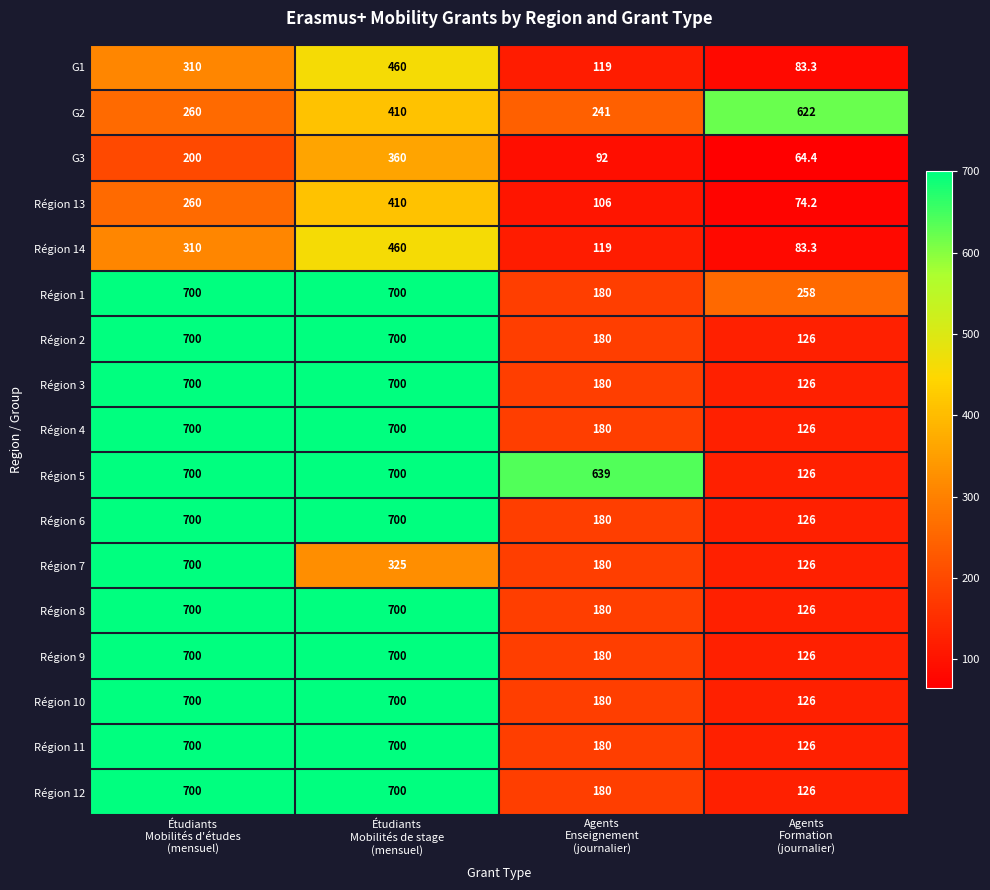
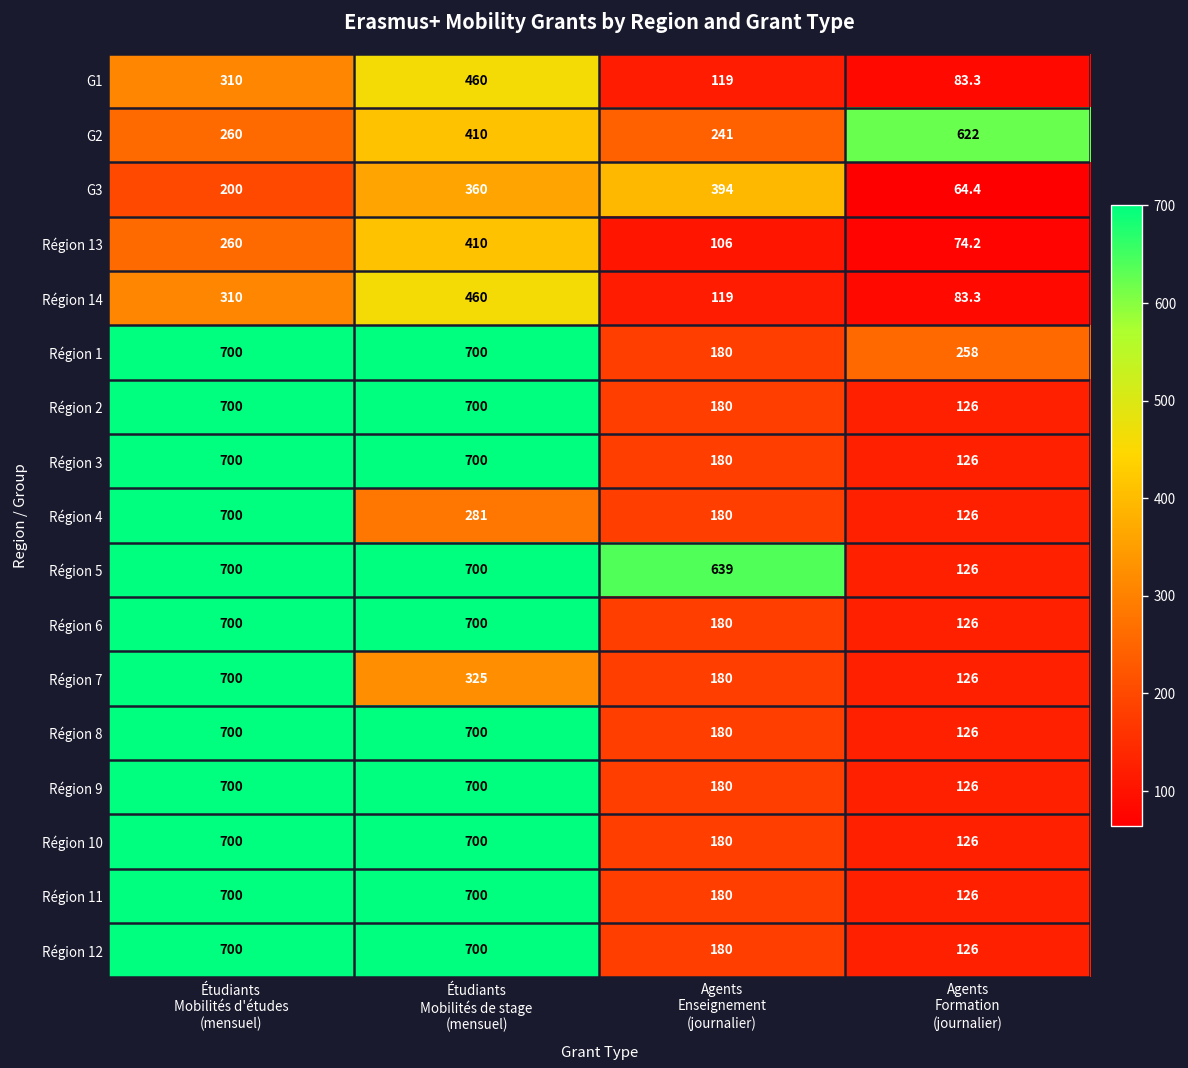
  {
    "G1": {
      "Étudiants Mobilités d'études (mensuel)": 310,
      "Étudiants Mobilités de stage (mensuel)": 460,
      "Agents Enseignement (journalier)": 119,
      "Agents Formation (journalier)": 83.3
    },
    "G2": {
      "Étudiants Mobilités d'études (mensuel)": 260,
      "Étudiants Mobilités de stage (mensuel)": 410,
      "Agents Enseignement (journalier)": 241,
      "Agents Formation (journalier)": 622
    },
    "G3": {
      "Étudiants Mobilités d'études (mensuel)": 200,
      "Étudiants Mobilités de stage (mensuel)": 360,
-     "Agents Enseignement (journalier)": 92,
+     "Agents Enseignement (journalier)": 394,
      "Agents Formation (journalier)": 64.4
    },
    "Région 13": {
      "Étudiants Mobilités d'études (mensuel)": 260,
      "Étudiants Mobilités de stage (mensuel)": 410,
      "Agents Enseignement (journalier)": 106,
      "Agents Formation (journalier)": 74.2
    },
    "Région 14": {
      "Étudiants Mobilités d'études (mensuel)": 310,
      "Étudiants Mobilités de stage (mensuel)": 460,
      "Agents Enseignement (journalier)": 119,
      "Agents Formation (journalier)": 83.3
    },
    "Région 1": {
      "Étudiants Mobilités d'études (mensuel)": 700,
      "Étudiants Mobilités de stage (mensuel)": 700,
      "Agents Enseignement (journalier)": 180,
      "Agents Formation (journalier)": 258
    },
    "Région 2": {
      "Étudiants Mobilités d'études (mensuel)": 700,
      "Étudiants Mobilités de stage (mensuel)": 700,
      "Agents Enseignement (journalier)": 180,
      "Agents Formation (journalier)": 126
    },
    "Région 3": {
      "Étudiants Mobilités d'études (mensuel)": 700,
      "Étudiants Mobilités de stage (mensuel)": 700,
      "Agents Enseignement (journalier)": 180,
      "Agents Formation (journalier)": 126
    },
    "Région 4": {
      "Étudiants Mobilités d'études (mensuel)": 700,
-     "Étudiants Mobilités de stage (mensuel)": 700,
+     "Étudiants Mobilités de stage (mensuel)": 281,
      "Agents Enseignement (journalier)": 180,
      "Agents Formation (journalier)": 126
    },
    "Région 5": {
      "Étudiants Mobilités d'études (mensuel)": 700,
      "Étudiants Mobilités de stage (mensuel)": 700,
      "Agents Enseignement (journalier)": 639,
      "Agents Formation (journalier)": 126
    },
    "Région 6": {
      "Étudiants Mobilités d'études (mensuel)": 700,
      "Étudiants Mobilités de stage (mensuel)": 700,
      "Agents Enseignement (journalier)": 180,
      "Agents Formation (journalier)": 126
    },
    "Région 7": {
      "Étudiants Mobilités d'études (mensuel)": 700,
      "Étudiants Mobilités de stage (mensuel)": 325,
      "Agents Enseignement (journalier)": 180,
      "Agents Formation (journalier)": 126
    },
    "Région 8": {
      "Étudiants Mobilités d'études (mensuel)": 700,
      "Étudiants Mobilités de stage (mensuel)": 700,
      "Agents Enseignement (journalier)": 180,
      "Agents Formation (journalier)": 126
    },
    "Région 9": {
      "Étudiants Mobilités d'études (mensuel)": 700,
      "Étudiants Mobilités de stage (mensuel)": 700,
      "Agents Enseignement (journalier)": 180,
      "Agents Formation (journalier)": 126
    },
    "Région 10": {
      "Étudiants Mobilités d'études (mensuel)": 700,
      "Étudiants Mobilités de stage (mensuel)": 700,
      "Agents Enseignement (journalier)": 180,
      "Agents Formation (journalier)": 126
    },
    "Région 11": {
      "Étudiants Mobilités d'études (mensuel)": 700,
      "Étudiants Mobilités de stage (mensuel)": 700,
      "Agents Enseignement (journalier)": 180,
      "Agents Formation (journalier)": 126
    },
    "Région 12": {
      "Étudiants Mobilités d'études (mensuel)": 700,
      "Étudiants Mobilités de stage (mensuel)": 700,
      "Agents Enseignement (journalier)": 180,
      "Agents Formation (journalier)": 126
    }
  }
